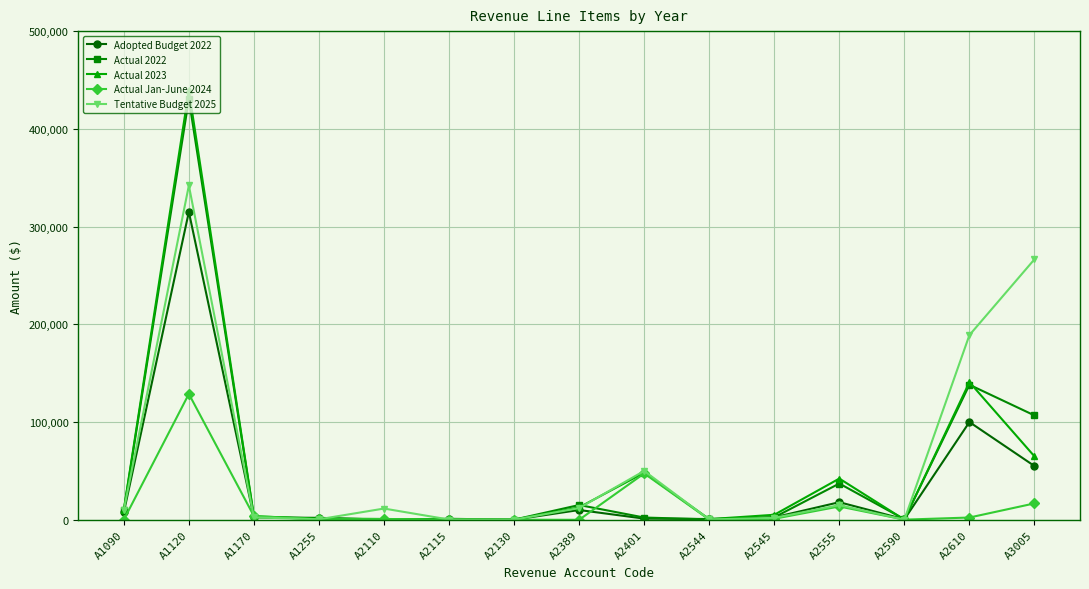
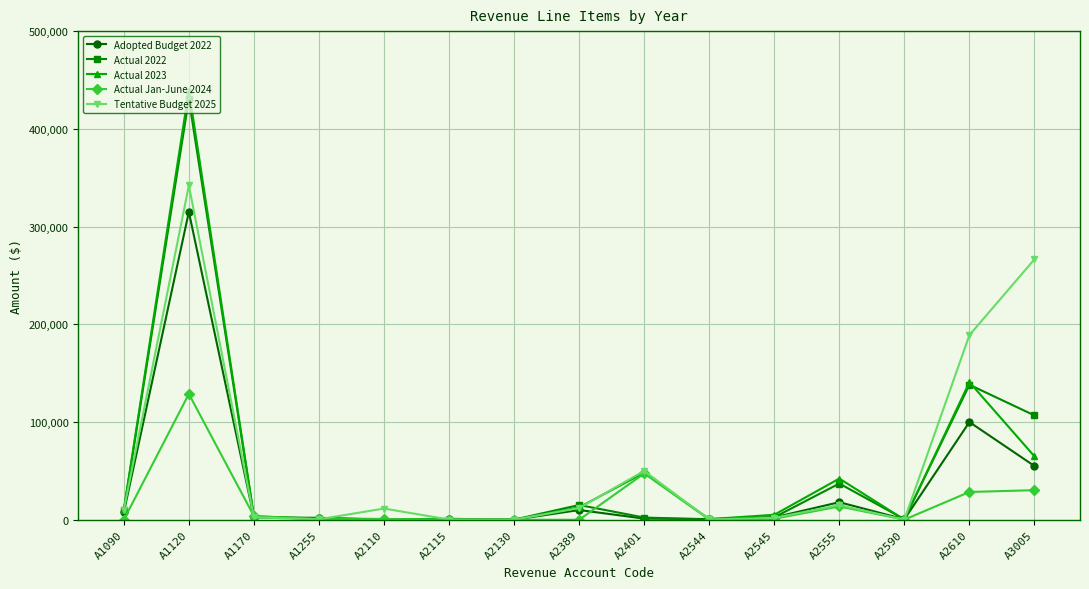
  {
    "Actual Jan-June 2024": {
      "A1090": "0",
      "A1120": "130,000",
      "A2389": "0",
-     "A2610": "0",
-     "A3005": "20,000"
+     "A2610": "30,000",
+     "A3005": "30,000"
    },
    "Tentative Budget 2025": {
      "A1120": "340,000",
      "A2110": "10,000",
      "A2610": "190,000",
      "A3005": "270,000"
    }
  }
